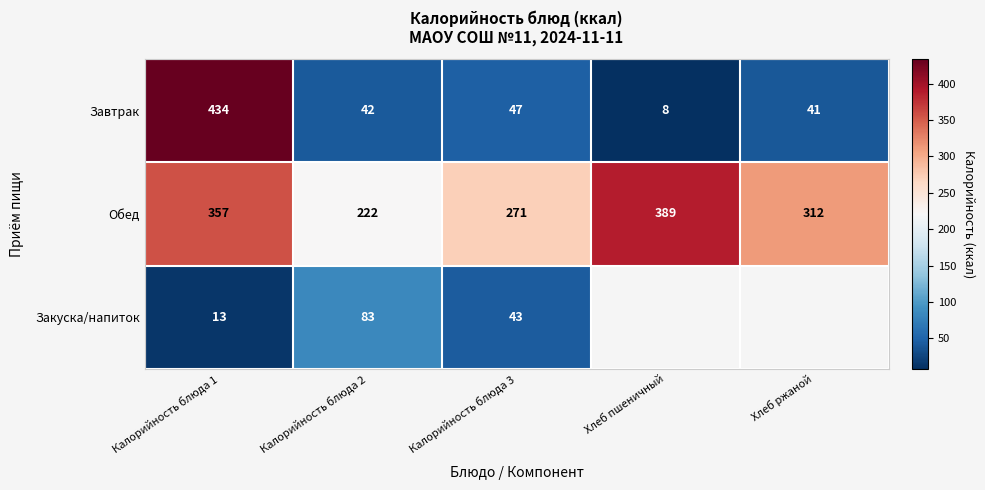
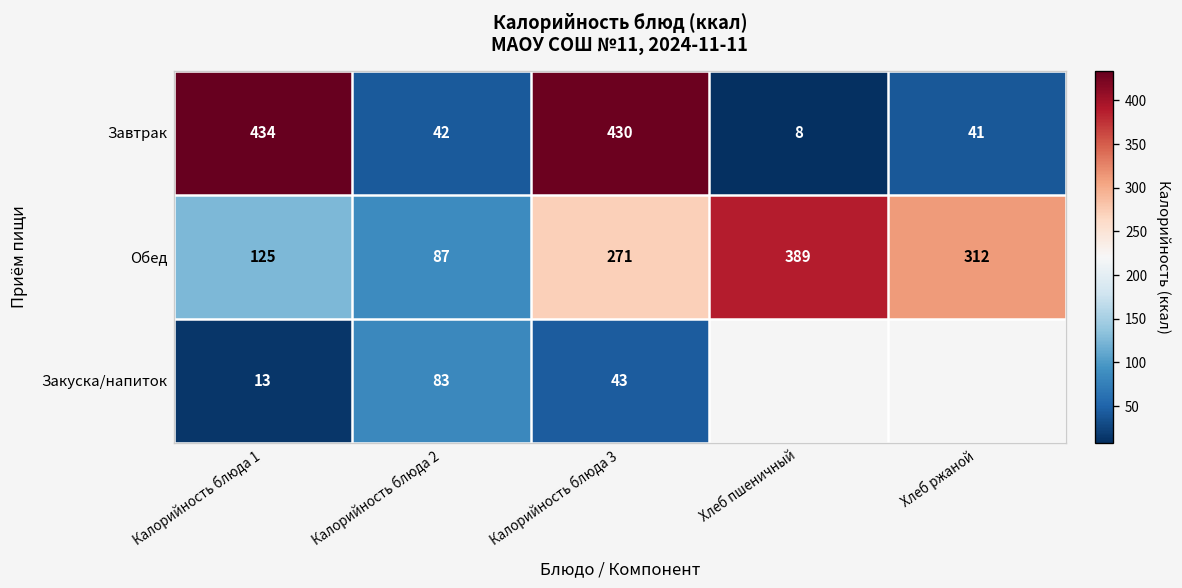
  {
    "Завтрак": {
      "Калорийность блюда 1": 434,
      "Калорийность блюда 2": 42,
-     "Калорийность блюда 3": 47,
+     "Калорийность блюда 3": 430,
      "Хлеб пшеничный": 8,
      "Хлеб ржаной": 41
    },
    "Обед": {
-     "Калорийность блюда 1": 357,
-     "Калорийность блюда 2": 222,
+     "Калорийность блюда 1": 125,
+     "Калорийность блюда 2": 87,
      "Калорийность блюда 3": 271,
      "Хлеб пшеничный": 389,
      "Хлеб ржаной": 312
    },
    "Закуска/напиток": {
      "Калорийность блюда 1": 13,
      "Калорийность блюда 2": 83,
      "Калорийность блюда 3": 43
    }
  }
